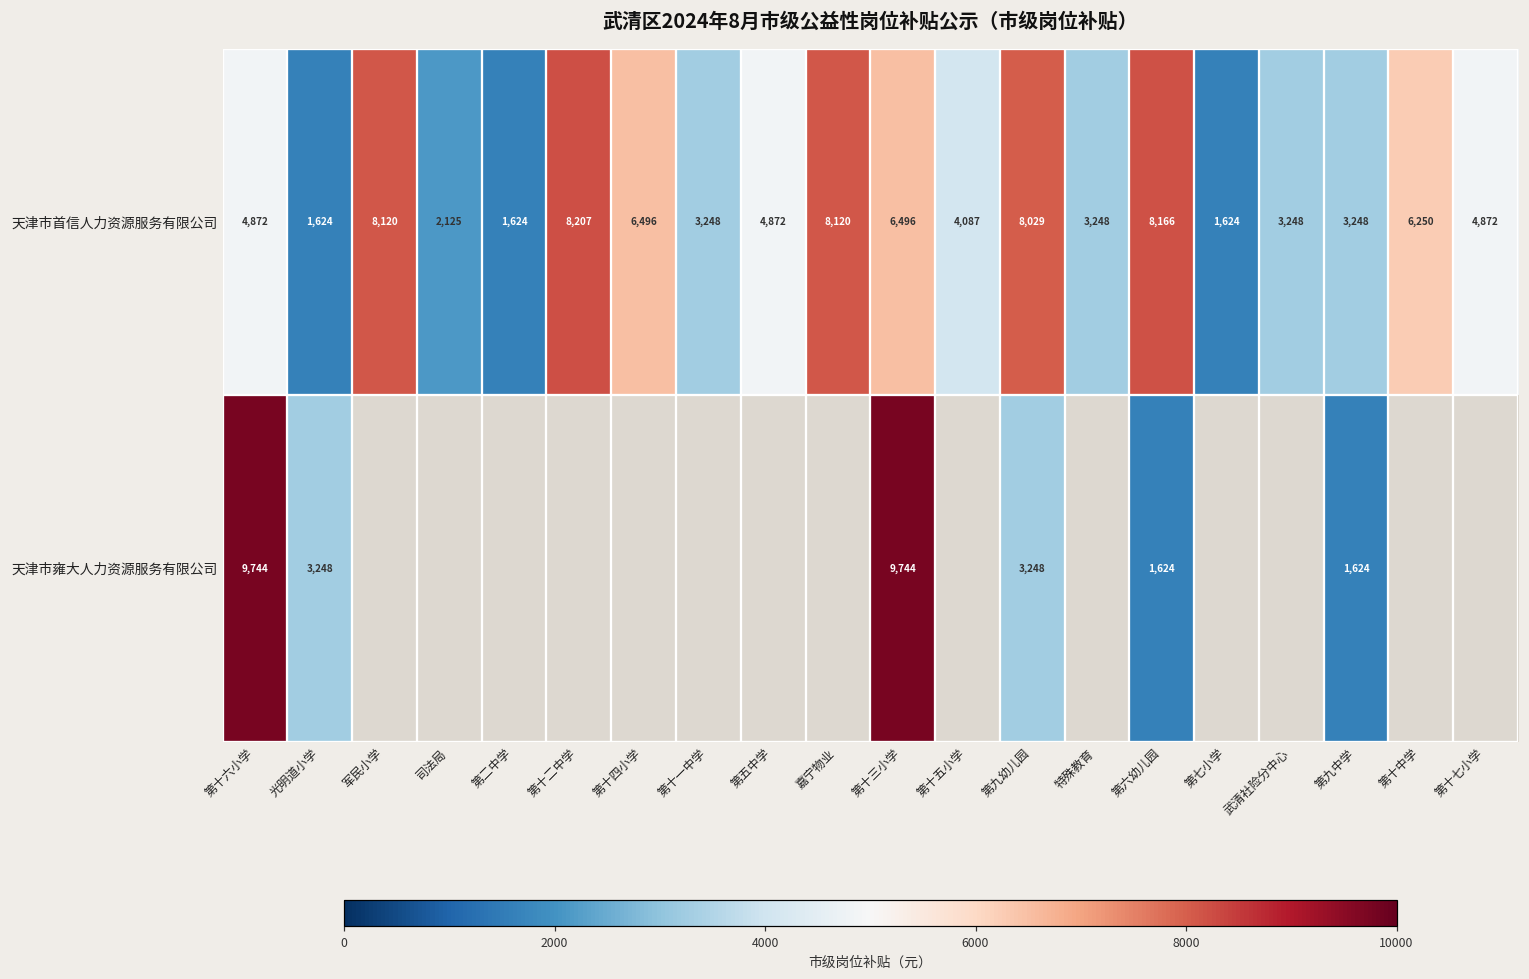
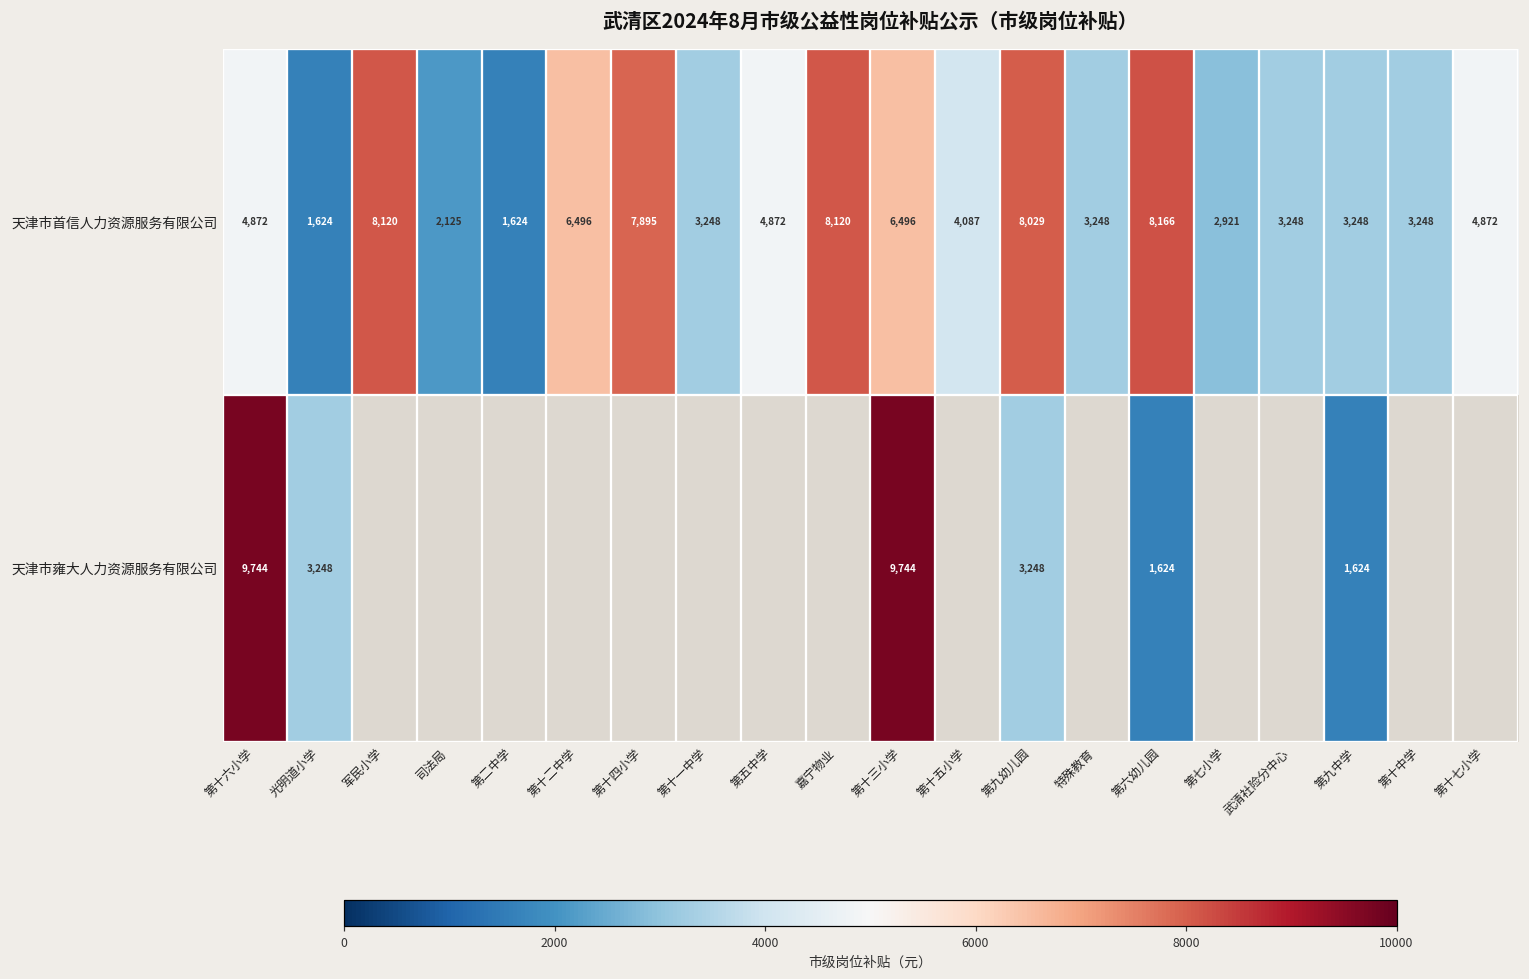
  {
    "天津市首信人力资源服务有限公司": {
      "第十六小学": "4,872",
      "光明道小学": "1,624",
      "军民小学": "8,120",
      "司法局": "2,125",
      "第二中学": "1,624",
-     "第十二中学": "8,207",
-     "第十四小学": "6,496",
+     "第十二中学": "6,496",
+     "第十四小学": "7,895",
      "第十一中学": "3,248",
      "第五中学": "4,872",
      "嘉宁物业": "8,120",
      "第十三小学": "6,496",
      "第十五小学": "4,087",
      "第九幼儿园": "8,029",
      "特殊教育": "3,248",
      "第六幼儿园": "8,166",
-     "第七小学": "1,624",
+     "第七小学": "2,921",
      "武清社险分中心": "3,248",
      "第九中学": "3,248",
-     "第十中学": "6,250",
+     "第十中学": "3,248",
      "第十七小学": "4,872"
    },
    "天津市雍大人力资源服务有限公司": {
      "第十六小学": "9,744",
      "光明道小学": "3,248",
      "第十三小学": "9,744",
      "第九幼儿园": "3,248",
      "第六幼儿园": "1,624",
      "第九中学": "1,624"
    }
  }
